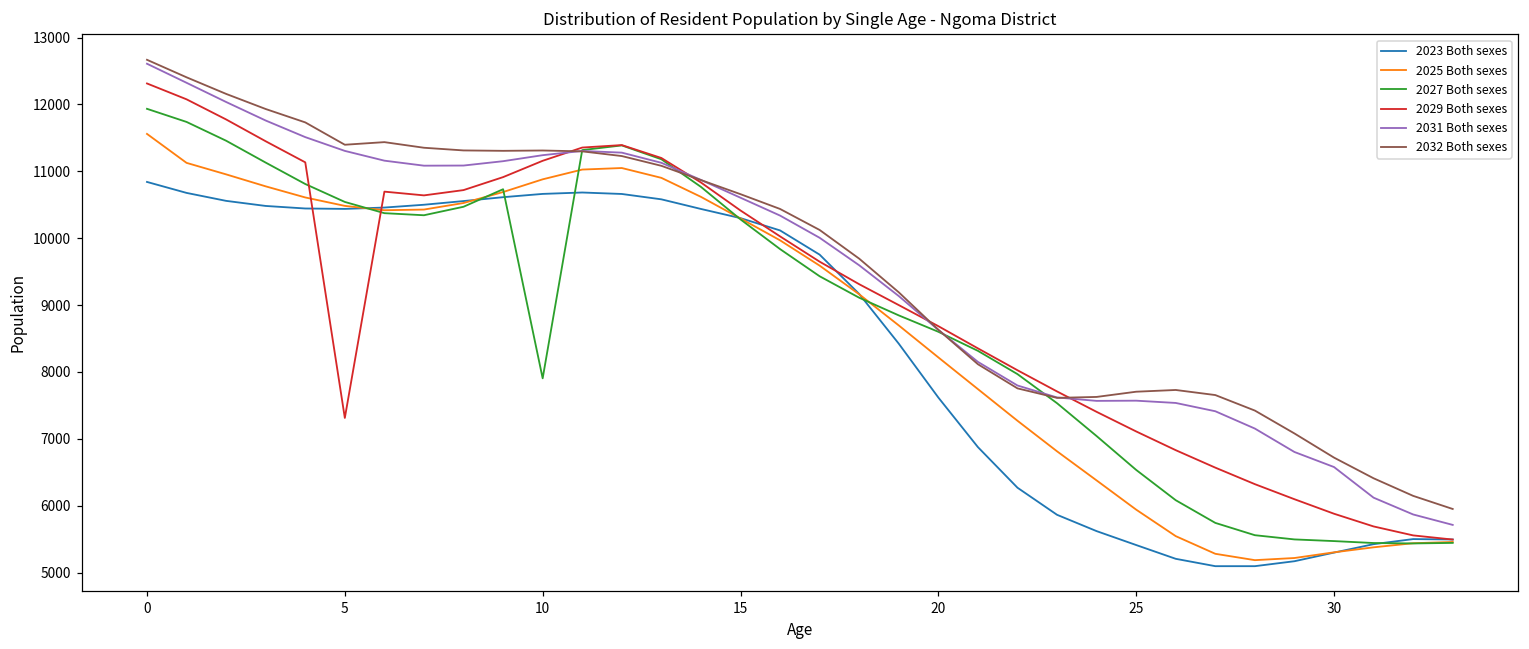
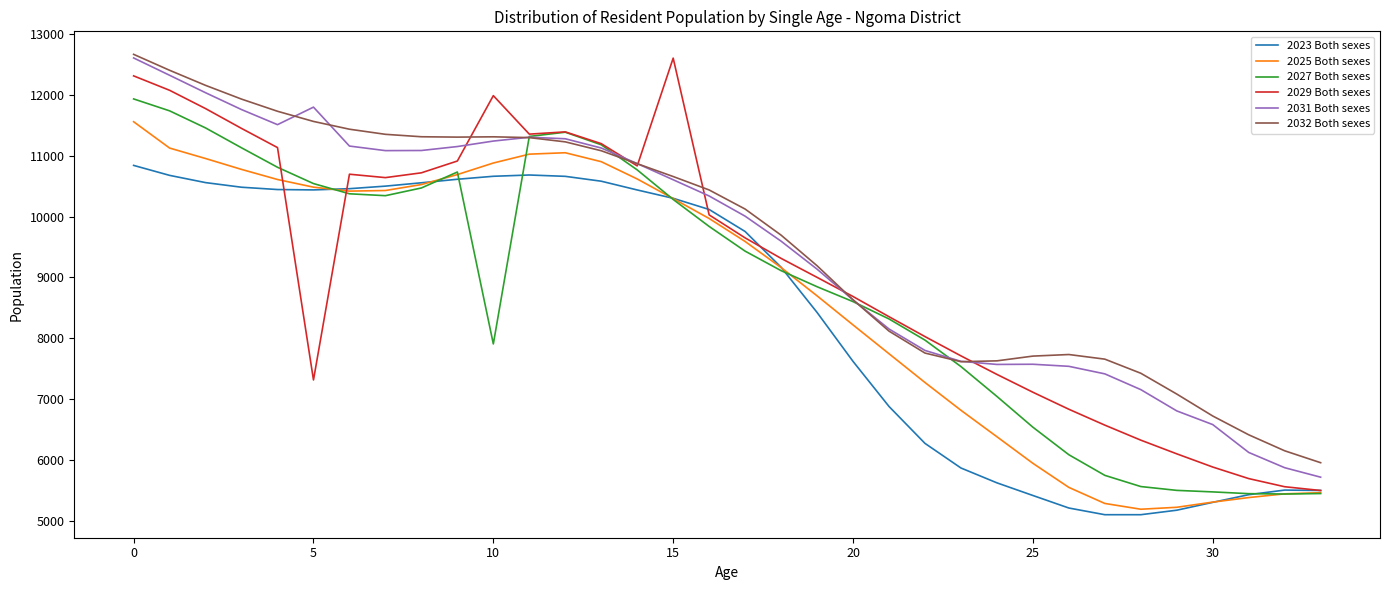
  {
    "2023 Both sexes": {
      "0": 10800,
      "5": 10400,
      "10": 10700,
      "20": 7600,
      "25": 5400
    },
    "2025 Both sexes": {
      "0": 11600,
      "5": 10500,
      "10": 10900,
      "20": 8200,
      "25": 5900
    },
    "2027 Both sexes": {
      "0": 11900,
      "5": 10500,
      "10": 7900,
      "25": 6500,
      "30": 5500
    },
    "2029 Both sexes": {
      "0": 12300,
      "5": 7300,
-     "10": 11200,
-     "15": 10400,
+     "10": 12000,
+     "15": 12600,
      "20": 8700,
      "25": 7100,
      "30": 5900
    },
    "2031 Both sexes": {
      "0": 12600,
-     "5": 11300,
+     "5": 11800,
      "10": 11200,
      "15": 10600,
      "25": 7600,
      "30": 6600
    },
    "2032 Both sexes": {
      "0": 12700,
-     "5": 11400,
+     "5": 11600,
      "10": 11300,
      "15": 10700,
      "25": 7700,
      "30": 6700
    }
  }
